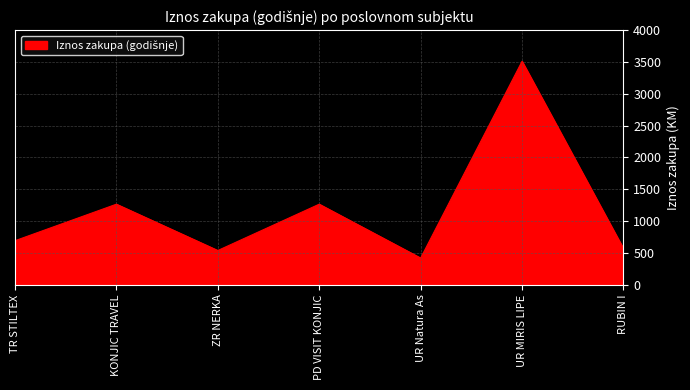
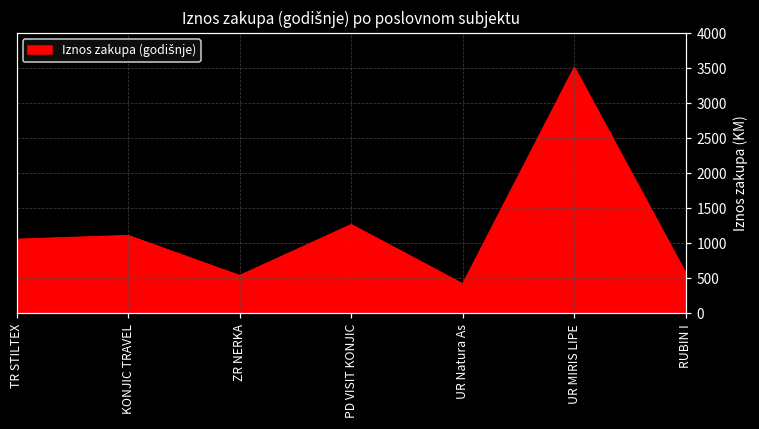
  {
-   "TR STILTEX": 700,
-   "KONJIC TRAVEL": 1300,
+   "TR STILTEX": 1100,
+   "KONJIC TRAVEL": 1100,
    "ZR NERKA": 500,
    "PD VISIT KONJIC": 1300,
    "UR Natura As": 400,
    "UR MIRIS LIPE": 3500,
    "RUBIN I": 600
  }
